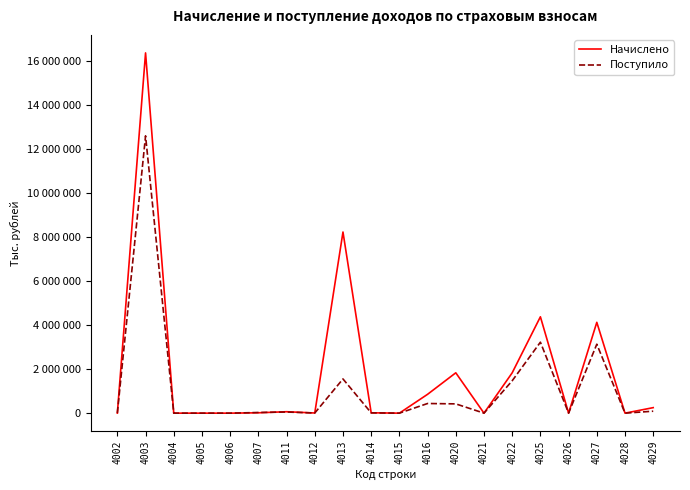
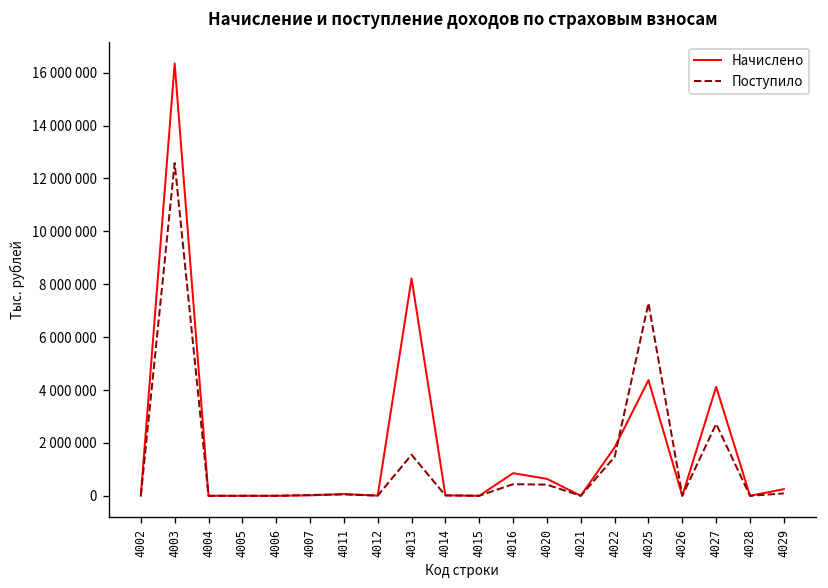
  {
    "Начислено": {
      "4003": 16300000,
      "4013": 8200000,
      "4016": 900000,
-     "4020": 1800000,
+     "4020": 600000,
      "4022": 1800000,
      "4025": 4400000,
      "4027": 4100000,
      "4029": 300000
    },
    "Поступило": {
      "4003": 12600000,
      "4013": 1600000,
      "4016": 400000,
      "4020": 400000,
      "4022": 1500000,
-     "4025": 3200000,
-     "4027": 3100000,
+     "4025": 7300000,
+     "4027": 2700000,
      "4029": 100000
    }
  }
